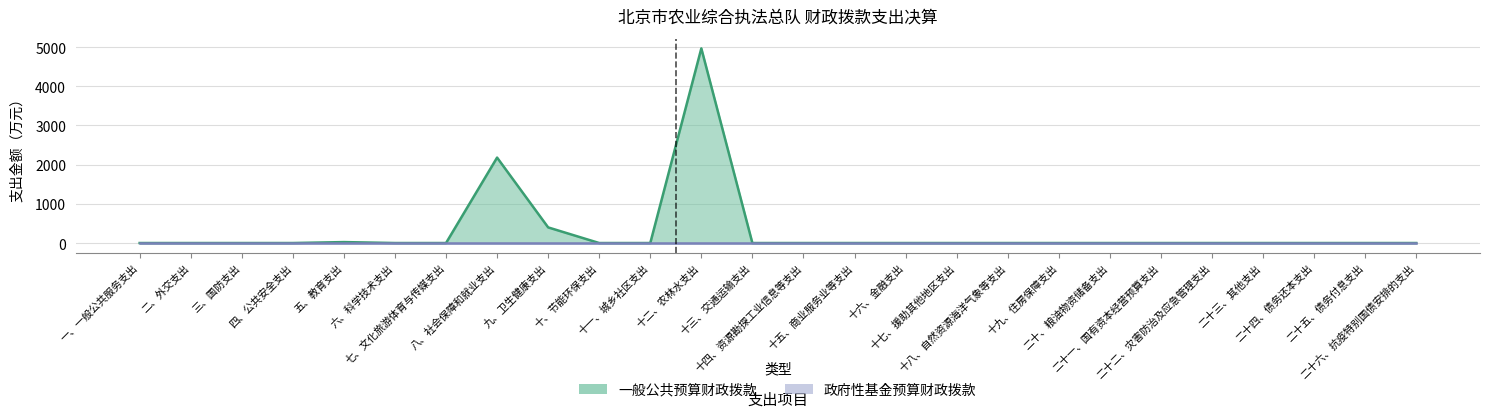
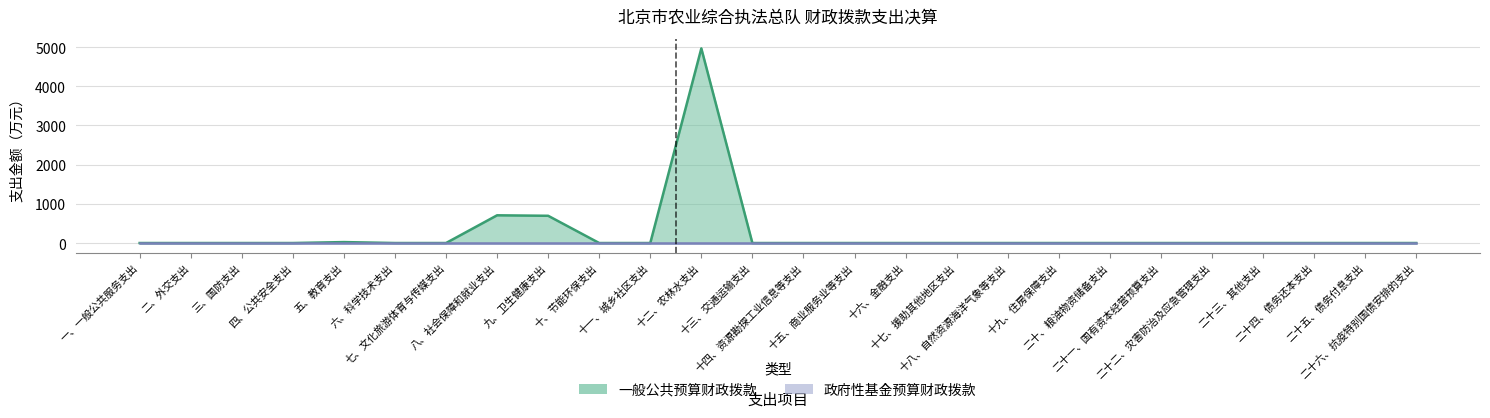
  {
    "一般公共预算财政拨款": {
-     "八、社会保障和就业支出": 2200,
-     "九、卫生健康支出": 400,
+     "八、社会保障和就业支出": 700,
+     "九、卫生健康支出": 700,
      "十二、农林水支出": 5000
    },
    "政府性基金预算财政拨款": {
      "八、社会保障和就业支出": 0,
      "九、卫生健康支出": 0,
      "十二、农林水支出": 0
    }
  }
